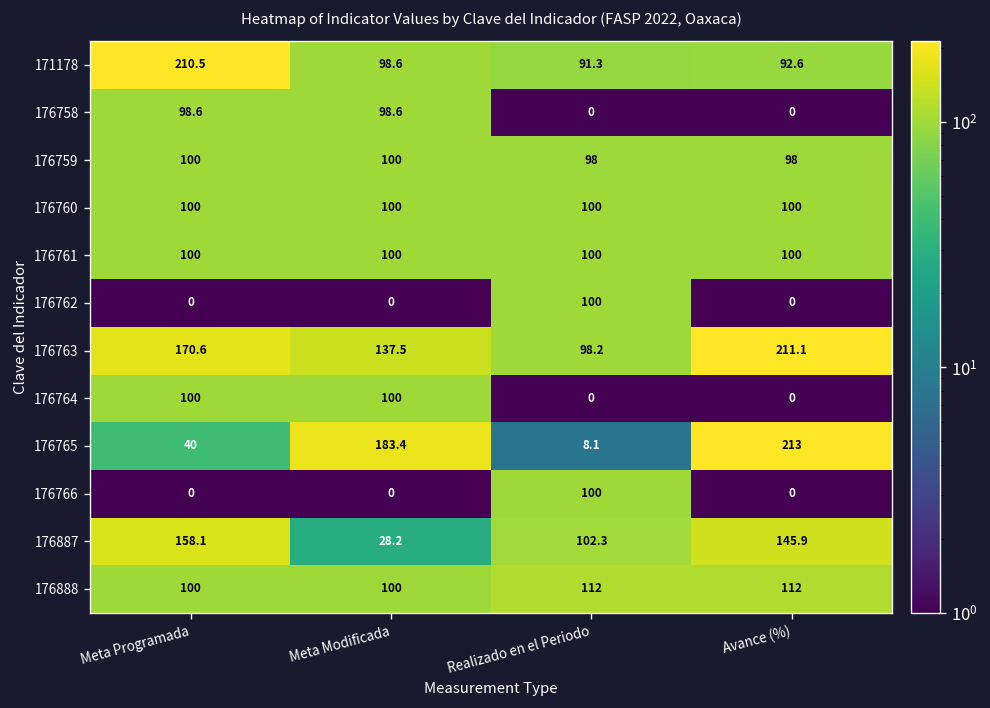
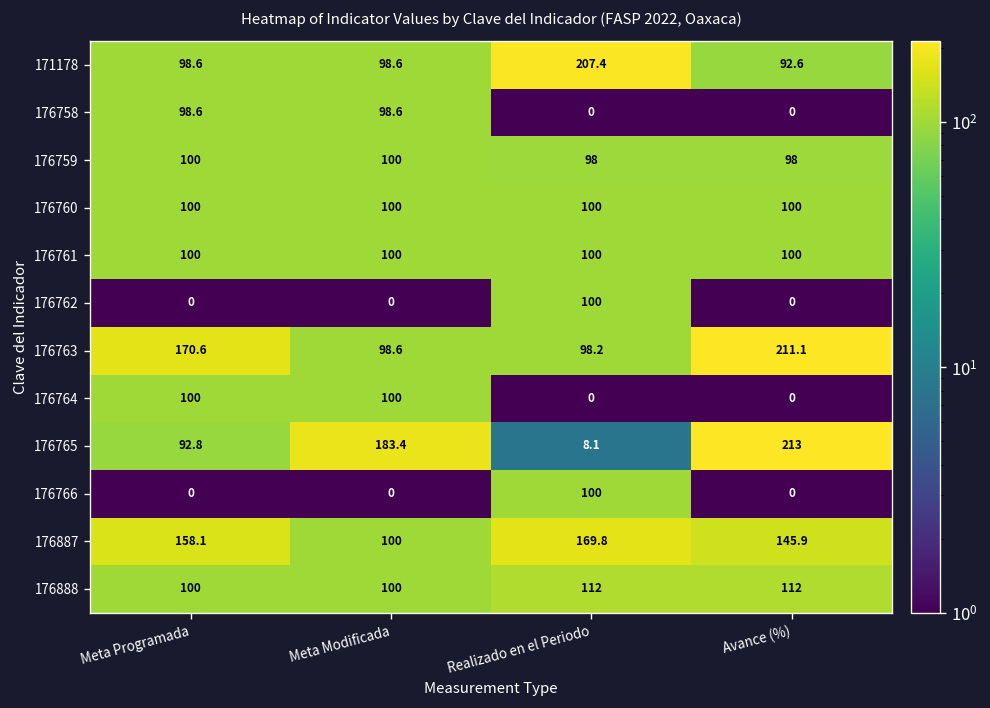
  {
    "171178": {
-     "Meta Programada": 210.5,
+     "Meta Programada": 98.6,
      "Meta Modificada": 98.6,
-     "Realizado en el Periodo": 91.3,
+     "Realizado en el Periodo": 207.4,
      "Avance (%)": 92.6
    },
    "176758": {
      "Meta Programada": 98.6,
      "Meta Modificada": 98.6,
      "Realizado en el Periodo": 0,
      "Avance (%)": 0
    },
    "176759": {
      "Meta Programada": 100,
      "Meta Modificada": 100,
      "Realizado en el Periodo": 98,
      "Avance (%)": 98
    },
    "176760": {
      "Meta Programada": 100,
      "Meta Modificada": 100,
      "Realizado en el Periodo": 100,
      "Avance (%)": 100
    },
    "176761": {
      "Meta Programada": 100,
      "Meta Modificada": 100,
      "Realizado en el Periodo": 100,
      "Avance (%)": 100
    },
    "176762": {
      "Meta Programada": 0,
      "Meta Modificada": 0,
      "Realizado en el Periodo": 100,
      "Avance (%)": 0
    },
    "176763": {
      "Meta Programada": 170.6,
-     "Meta Modificada": 137.5,
+     "Meta Modificada": 98.6,
      "Realizado en el Periodo": 98.2,
      "Avance (%)": 211.1
    },
    "176764": {
      "Meta Programada": 100,
      "Meta Modificada": 100,
      "Realizado en el Periodo": 0,
      "Avance (%)": 0
    },
    "176765": {
-     "Meta Programada": 40,
+     "Meta Programada": 92.8,
      "Meta Modificada": 183.4,
      "Realizado en el Periodo": 8.1,
      "Avance (%)": 213
    },
    "176766": {
      "Meta Programada": 0,
      "Meta Modificada": 0,
      "Realizado en el Periodo": 100,
      "Avance (%)": 0
    },
    "176887": {
      "Meta Programada": 158.1,
-     "Meta Modificada": 28.2,
-     "Realizado en el Periodo": 102.3,
+     "Meta Modificada": 100,
+     "Realizado en el Periodo": 169.8,
      "Avance (%)": 145.9
    },
    "176888": {
      "Meta Programada": 100,
      "Meta Modificada": 100,
      "Realizado en el Periodo": 112,
      "Avance (%)": 112
    }
  }
